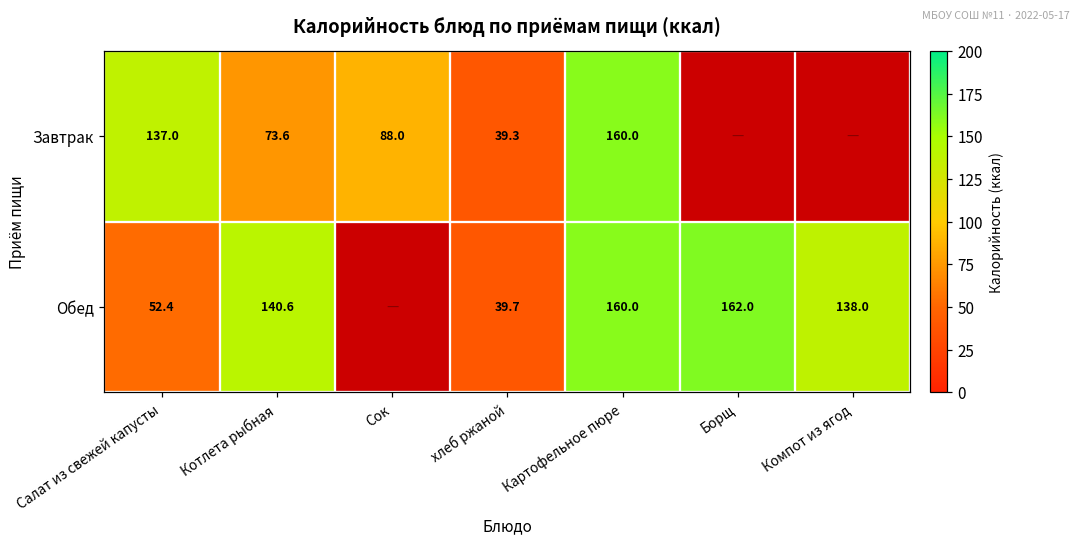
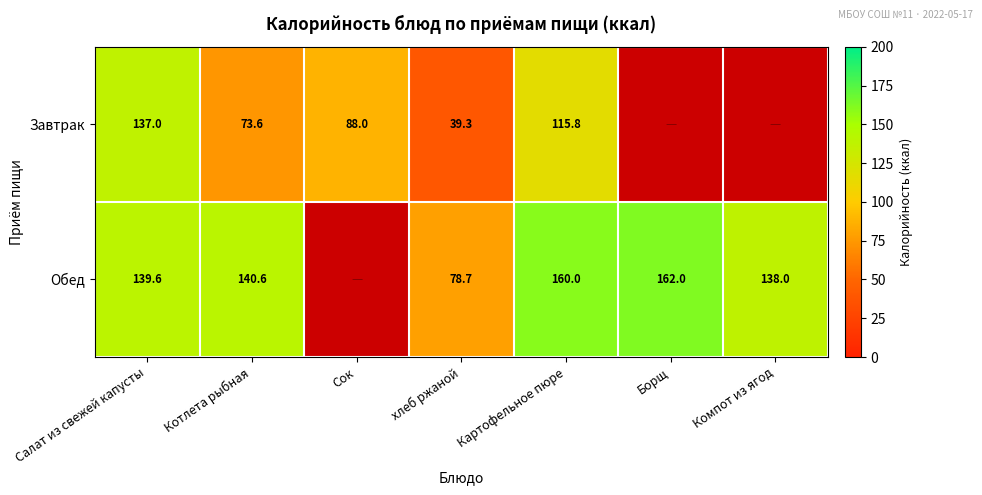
  {
    "Завтрак": {
      "Салат из свежей капусты": 137.0,
      "Котлета рыбная": 73.6,
      "Сок": 88.0,
      "хлеб ржаной": 39.3,
-     "Картофельное пюре": 160.0
+     "Картофельное пюре": 115.8
    },
    "Обед": {
-     "Салат из свежей капусты": 52.4,
+     "Салат из свежей капусты": 139.6,
      "Котлета рыбная": 140.6,
-     "хлеб ржаной": 39.7,
+     "хлеб ржаной": 78.7,
      "Картофельное пюре": 160.0,
      "Борщ": 162.0,
      "Компот из ягод": 138.0
    }
  }
